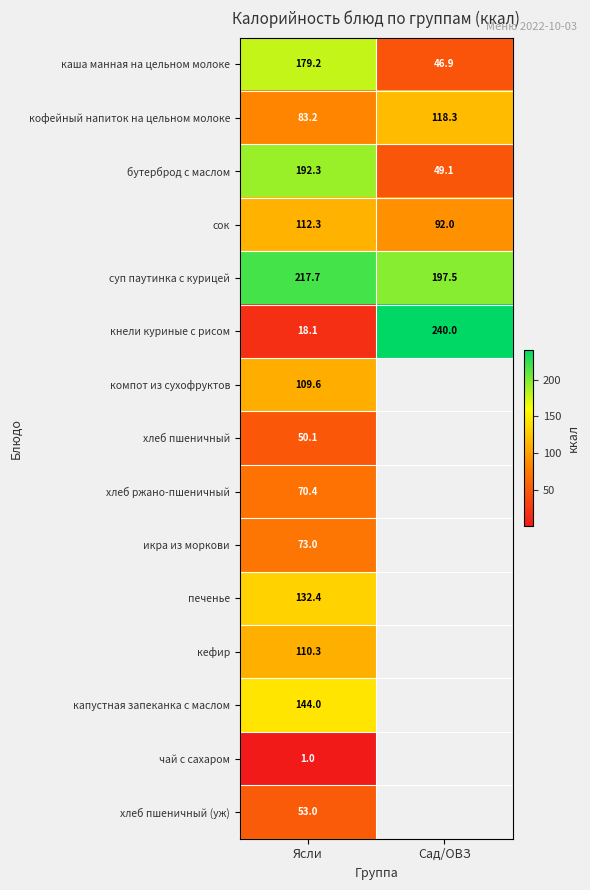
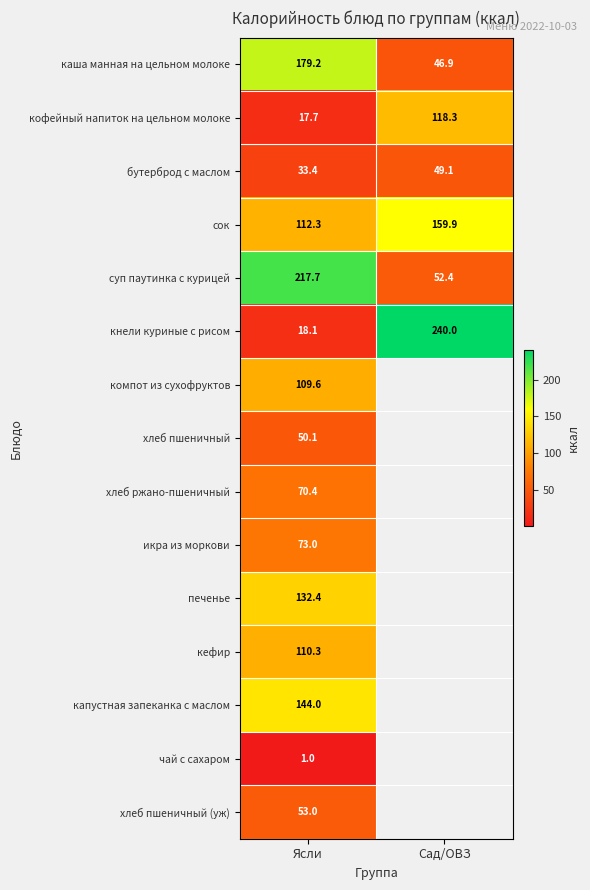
  {
    "каша манная на цельном молоке": {
      "Ясли": 179.2,
      "Сад/ОВЗ": 46.9
    },
    "кофейный напиток на цельном молоке": {
-     "Ясли": 83.2,
+     "Ясли": 17.7,
      "Сад/ОВЗ": 118.3
    },
    "бутерброд с маслом": {
-     "Ясли": 192.3,
+     "Ясли": 33.4,
      "Сад/ОВЗ": 49.1
    },
    "сок": {
      "Ясли": 112.3,
-     "Сад/ОВЗ": 92.0
+     "Сад/ОВЗ": 159.9
    },
    "суп паутинка с курицей": {
      "Ясли": 217.7,
-     "Сад/ОВЗ": 197.5
+     "Сад/ОВЗ": 52.4
    },
    "кнели куриные с рисом": {
      "Ясли": 18.1,
      "Сад/ОВЗ": 240.0
    },
    "компот из сухофруктов": {
      "Ясли": 109.6
    },
    "хлеб пшеничный": {
      "Ясли": 50.1
    },
    "хлеб ржано-пшеничный": {
      "Ясли": 70.4
    },
    "икра из моркови": {
      "Ясли": 73.0
    },
    "печенье": {
      "Ясли": 132.4
    },
    "кефир": {
      "Ясли": 110.3
    },
    "капустная запеканка с маслом": {
      "Ясли": 144.0
    },
    "чай с сахаром": {
      "Ясли": 1.0
    },
    "хлеб пшеничный (уж)": {
      "Ясли": 53.0
    }
  }
